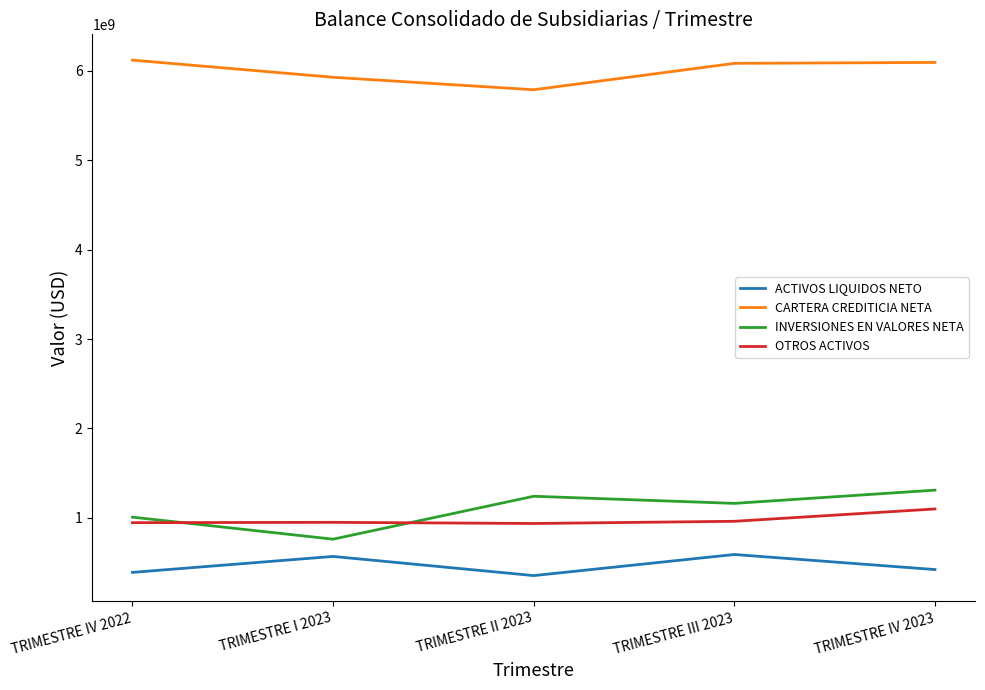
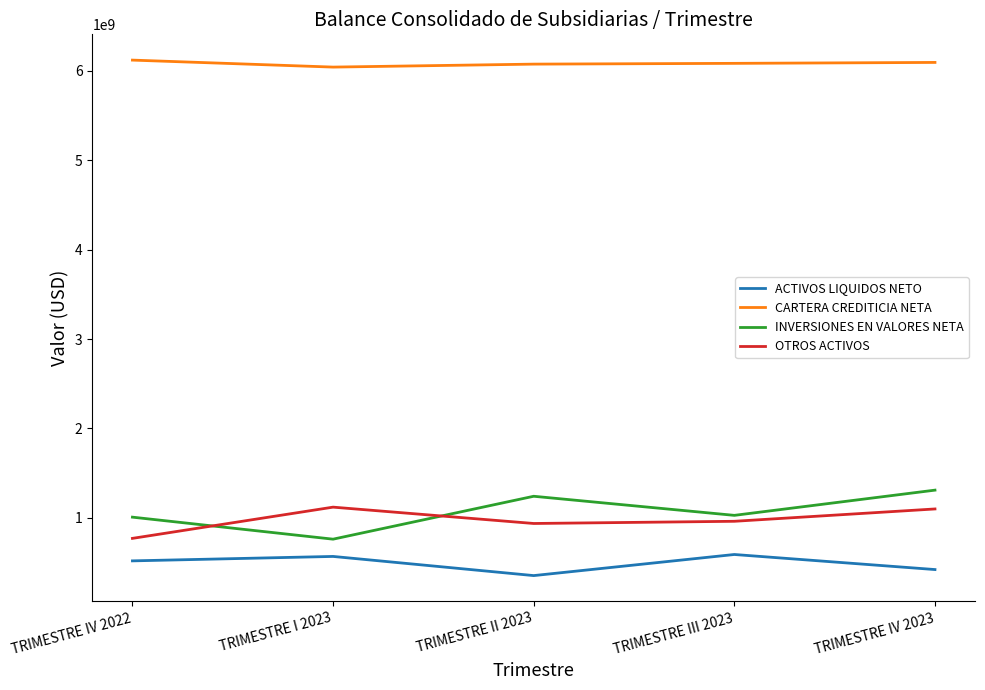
  {
    "ACTIVOS LIQUIDOS NETO": {
-     "TRIMESTRE IV 2022": 400000000,
+     "TRIMESTRE IV 2022": 500000000,
      "TRIMESTRE I 2023": 600000000,
      "TRIMESTRE II 2023": 400000000,
      "TRIMESTRE III 2023": 600000000,
      "TRIMESTRE IV 2023": 400000000
    },
    "CARTERA CREDITICIA NETA": {
      "TRIMESTRE IV 2022": 6100000000,
-     "TRIMESTRE I 2023": 5900000000,
-     "TRIMESTRE II 2023": 5800000000,
+     "TRIMESTRE I 2023": 6000000000,
+     "TRIMESTRE II 2023": 6100000000,
      "TRIMESTRE III 2023": 6100000000,
      "TRIMESTRE IV 2023": 6100000000
    },
    "INVERSIONES EN VALORES NETA": {
      "TRIMESTRE IV 2022": 1000000000,
      "TRIMESTRE I 2023": 800000000,
      "TRIMESTRE II 2023": 1200000000,
-     "TRIMESTRE III 2023": 1200000000,
+     "TRIMESTRE III 2023": 1000000000,
      "TRIMESTRE IV 2023": 1300000000
    },
    "OTROS ACTIVOS": {
-     "TRIMESTRE IV 2022": 900000000,
-     "TRIMESTRE I 2023": 1000000000,
+     "TRIMESTRE IV 2022": 800000000,
+     "TRIMESTRE I 2023": 1100000000,
      "TRIMESTRE II 2023": 900000000,
      "TRIMESTRE III 2023": 1000000000,
      "TRIMESTRE IV 2023": 1100000000
    }
  }
